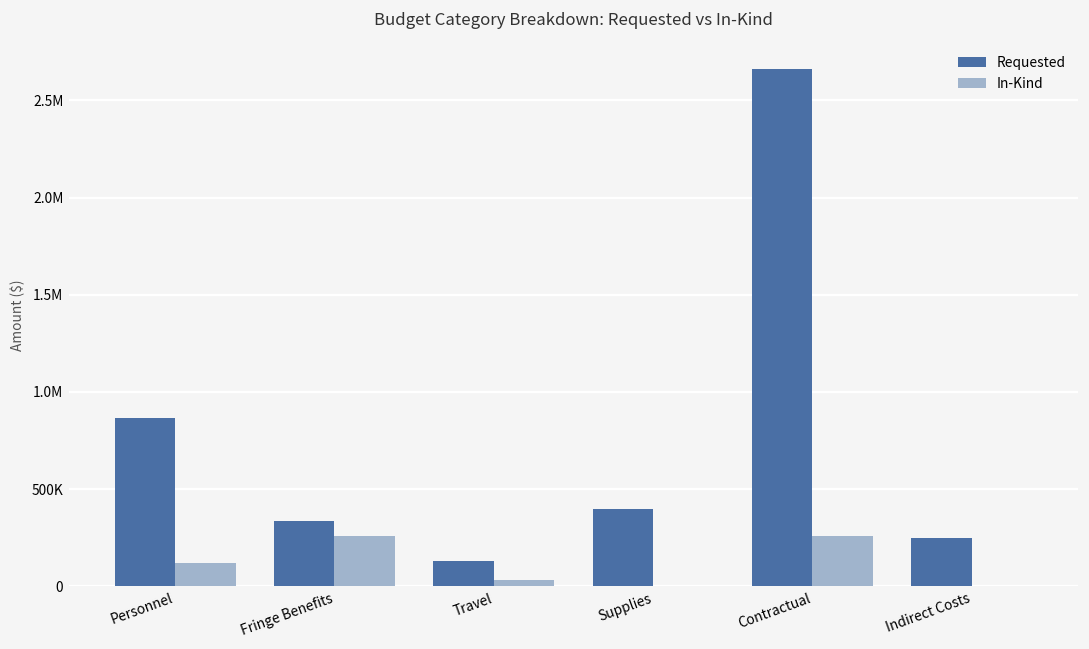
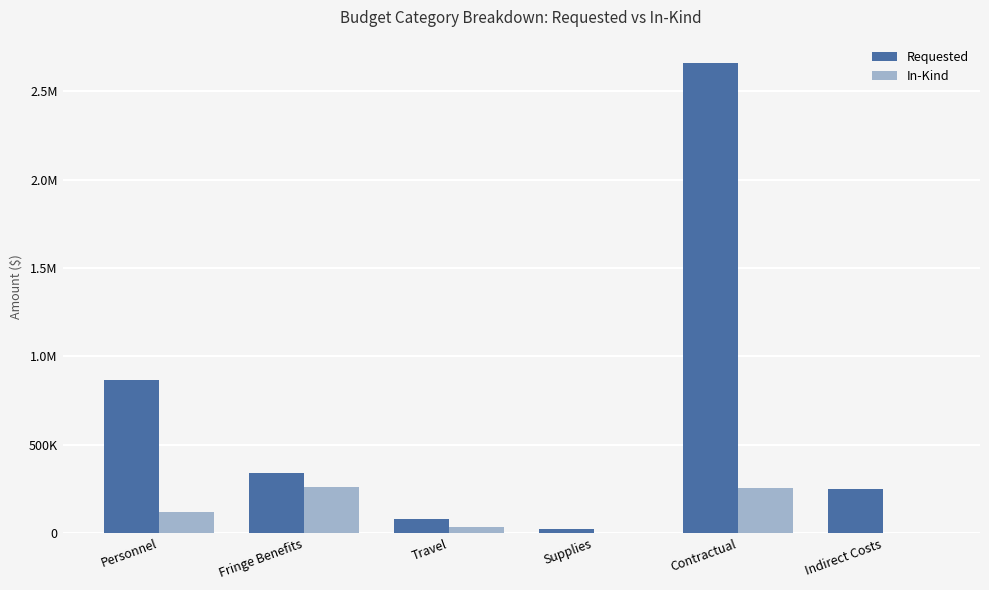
  {
    "Requested": {
      "Personnel": 870000,
      "Fringe Benefits": 340000,
-     "Travel": 130000,
-     "Supplies": 400000,
+     "Travel": 80000,
+     "Supplies": 20000,
      "Contractual": 2660000,
      "Indirect Costs": 250000
    },
    "In-Kind": {
      "Personnel": 120000,
      "Fringe Benefits": 260000,
      "Travel": 30000,
      "Contractual": 260000,
      "Indirect Costs": 0
    }
  }
